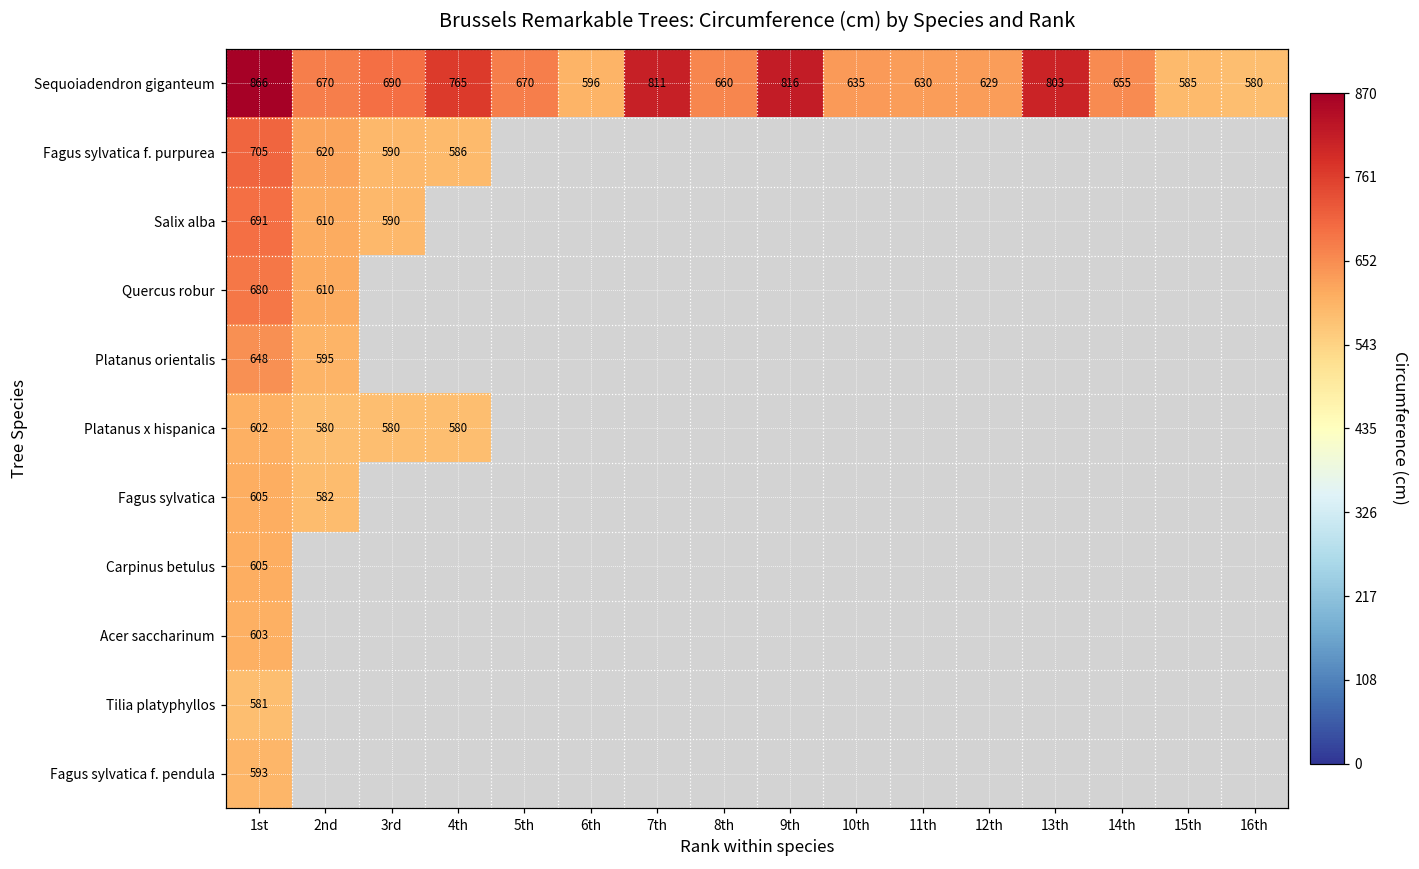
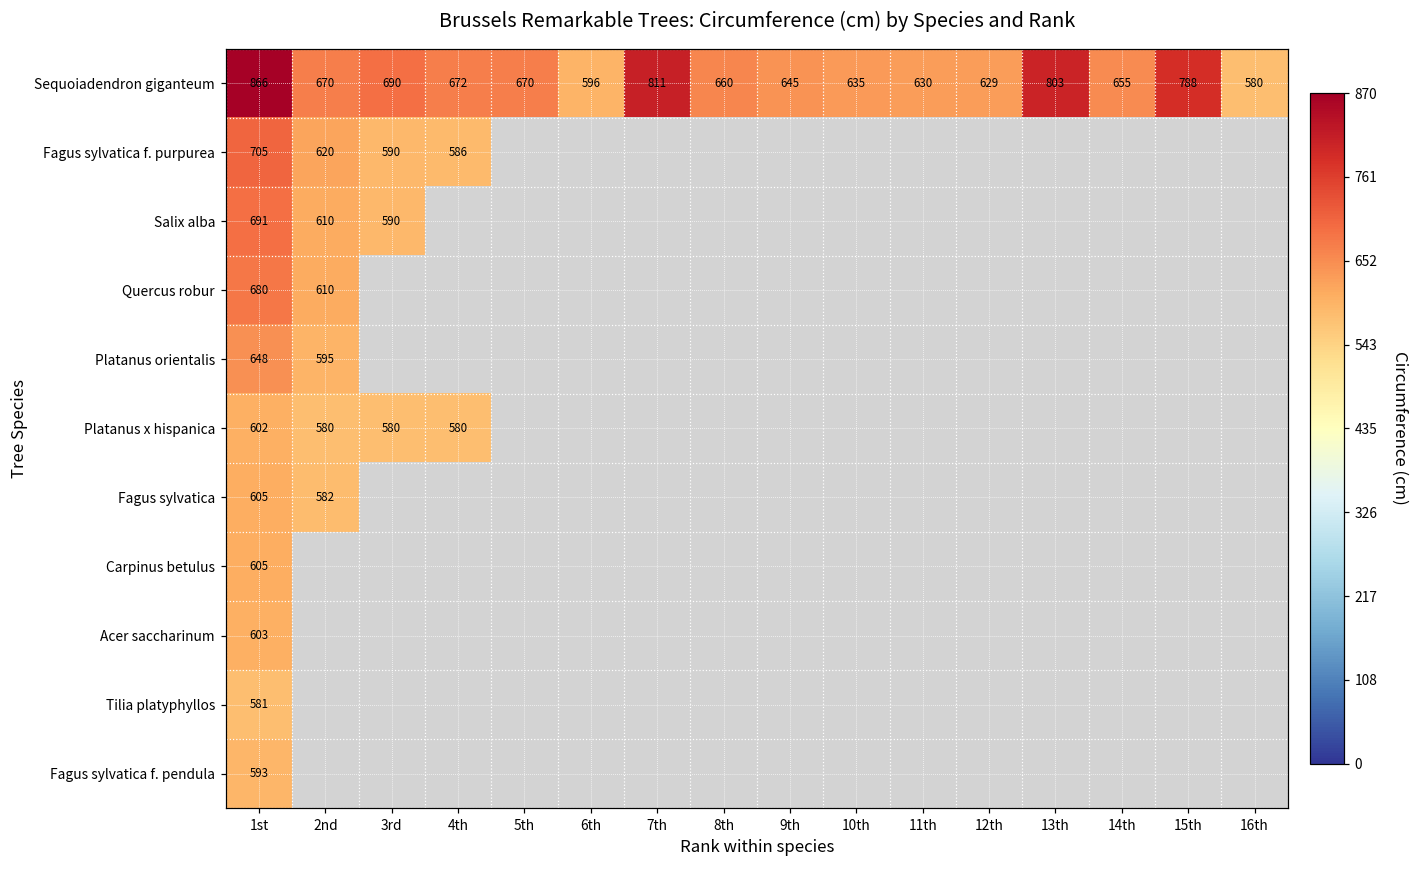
  {
    "Sequoiadendron giganteum": {
      "1st": 866,
      "2nd": 670,
      "3rd": 690,
-     "4th": 765,
+     "4th": 672,
      "5th": 670,
      "6th": 596,
      "7th": 811,
      "8th": 660,
-     "9th": 816,
+     "9th": 645,
      "10th": 635,
      "11th": 630,
      "12th": 629,
      "13th": 803,
      "14th": 655,
-     "15th": 585,
+     "15th": 788,
      "16th": 580
    },
    "Fagus sylvatica f. purpurea": {
      "1st": 705,
      "2nd": 620,
      "3rd": 590,
      "4th": 586
    },
    "Salix alba": {
      "1st": 691,
      "2nd": 610,
      "3rd": 590
    },
    "Quercus robur": {
      "1st": 680,
      "2nd": 610
    },
    "Platanus orientalis": {
      "1st": 648,
      "2nd": 595
    },
    "Platanus x hispanica": {
      "1st": 602,
      "2nd": 580,
      "3rd": 580,
      "4th": 580
    },
    "Fagus sylvatica": {
      "1st": 605,
      "2nd": 582
    },
    "Carpinus betulus": {
      "1st": 605
    },
    "Acer saccharinum": {
      "1st": 603
    },
    "Tilia platyphyllos": {
      "1st": 581
    },
    "Fagus sylvatica f. pendula": {
      "1st": 593
    }
  }
